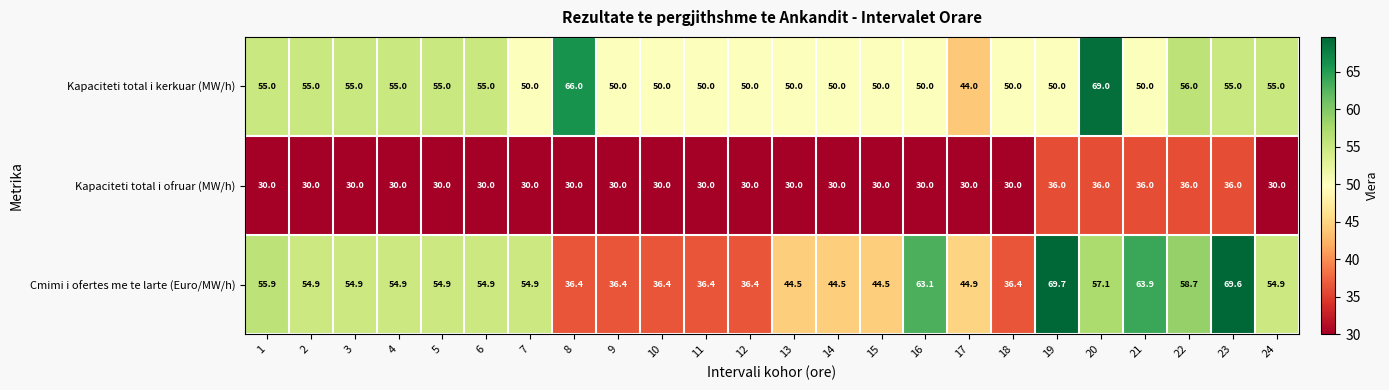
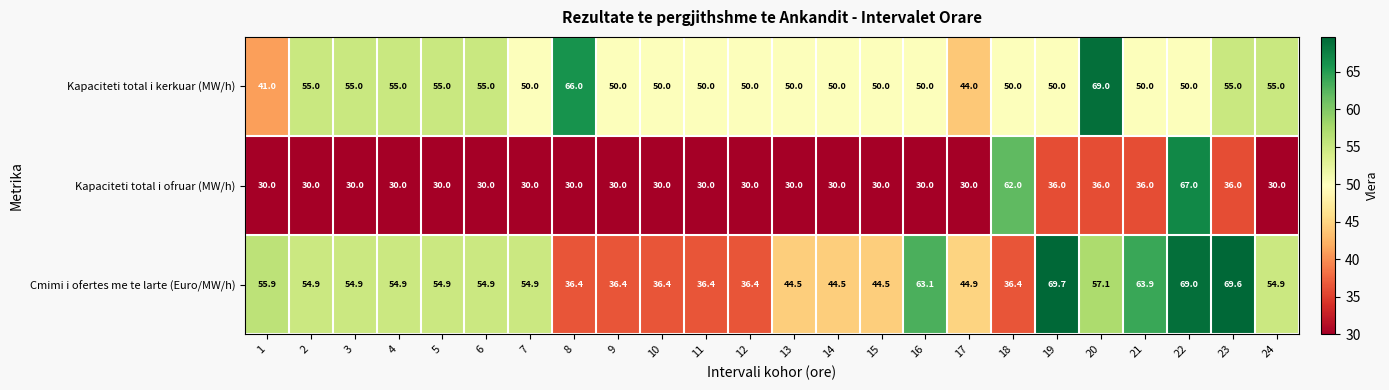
  {
    "Kapaciteti total i kerkuar (MW/h)": {
-     "1": 55.0,
+     "1": 41.0,
      "2": 55.0,
      "3": 55.0,
      "4": 55.0,
      "5": 55.0,
      "6": 55.0,
      "7": 50.0,
      "8": 66.0,
      "9": 50.0,
      "10": 50.0,
      "11": 50.0,
      "12": 50.0,
      "13": 50.0,
      "14": 50.0,
      "15": 50.0,
      "16": 50.0,
      "17": 44.0,
      "18": 50.0,
      "19": 50.0,
      "20": 69.0,
      "21": 50.0,
-     "22": 56.0,
+     "22": 50.0,
      "23": 55.0,
      "24": 55.0
    },
    "Kapaciteti total i ofruar (MW/h)": {
      "1": 30.0,
      "2": 30.0,
      "3": 30.0,
      "4": 30.0,
      "5": 30.0,
      "6": 30.0,
      "7": 30.0,
      "8": 30.0,
      "9": 30.0,
      "10": 30.0,
      "11": 30.0,
      "12": 30.0,
      "13": 30.0,
      "14": 30.0,
      "15": 30.0,
      "16": 30.0,
      "17": 30.0,
-     "18": 30.0,
+     "18": 62.0,
      "19": 36.0,
      "20": 36.0,
      "21": 36.0,
-     "22": 36.0,
+     "22": 67.0,
      "23": 36.0,
      "24": 30.0
    },
    "Cmimi i ofertes me te larte (Euro/MW/h)": {
      "1": 55.9,
      "2": 54.9,
      "3": 54.9,
      "4": 54.9,
      "5": 54.9,
      "6": 54.9,
      "7": 54.9,
      "8": 36.4,
      "9": 36.4,
      "10": 36.4,
      "11": 36.4,
      "12": 36.4,
      "13": 44.5,
      "14": 44.5,
      "15": 44.5,
      "16": 63.1,
      "17": 44.9,
      "18": 36.4,
      "19": 69.7,
      "20": 57.1,
      "21": 63.9,
-     "22": 58.7,
+     "22": 69.0,
      "23": 69.6,
      "24": 54.9
    }
  }
